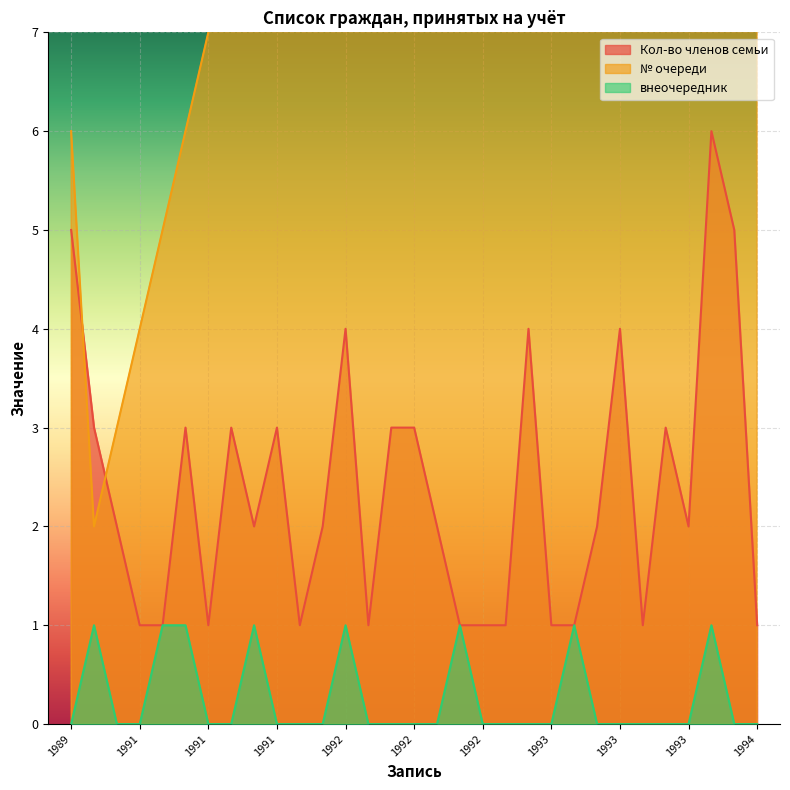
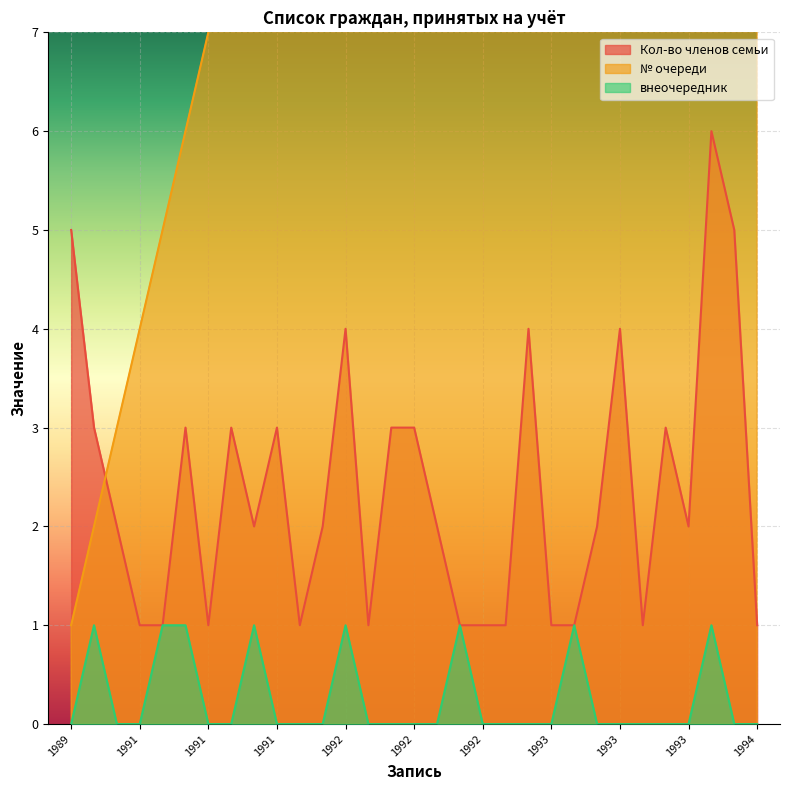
  {
    "Кол-во членов семьи": {
      "1989": 5,
      "1994": 1
    },
    "№ очереди": {
-     "1989": 6
+     "1989": 1
    },
    "внеочередник": {
      "1989": 0,
      "1994": 0
    }
  }
